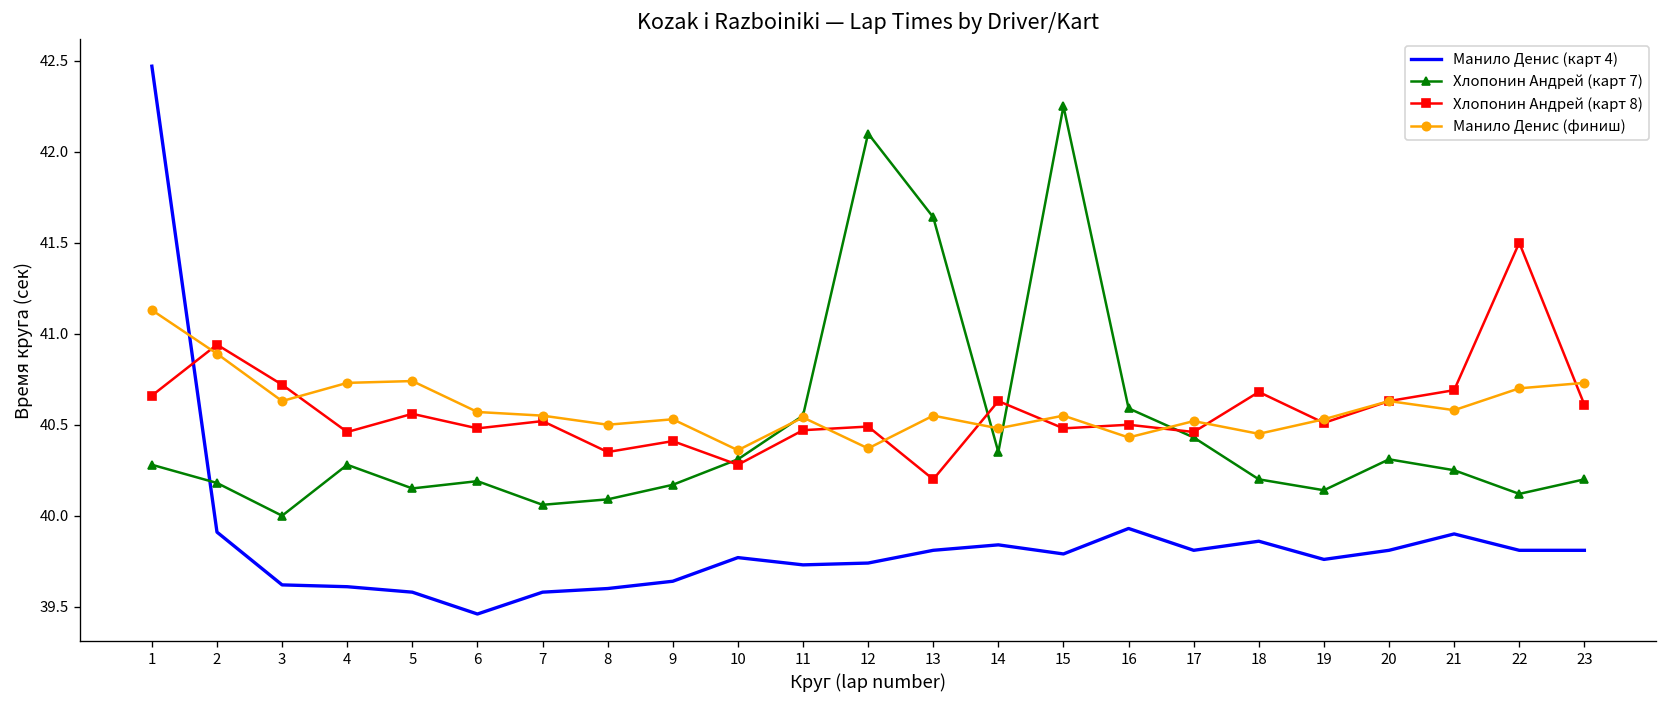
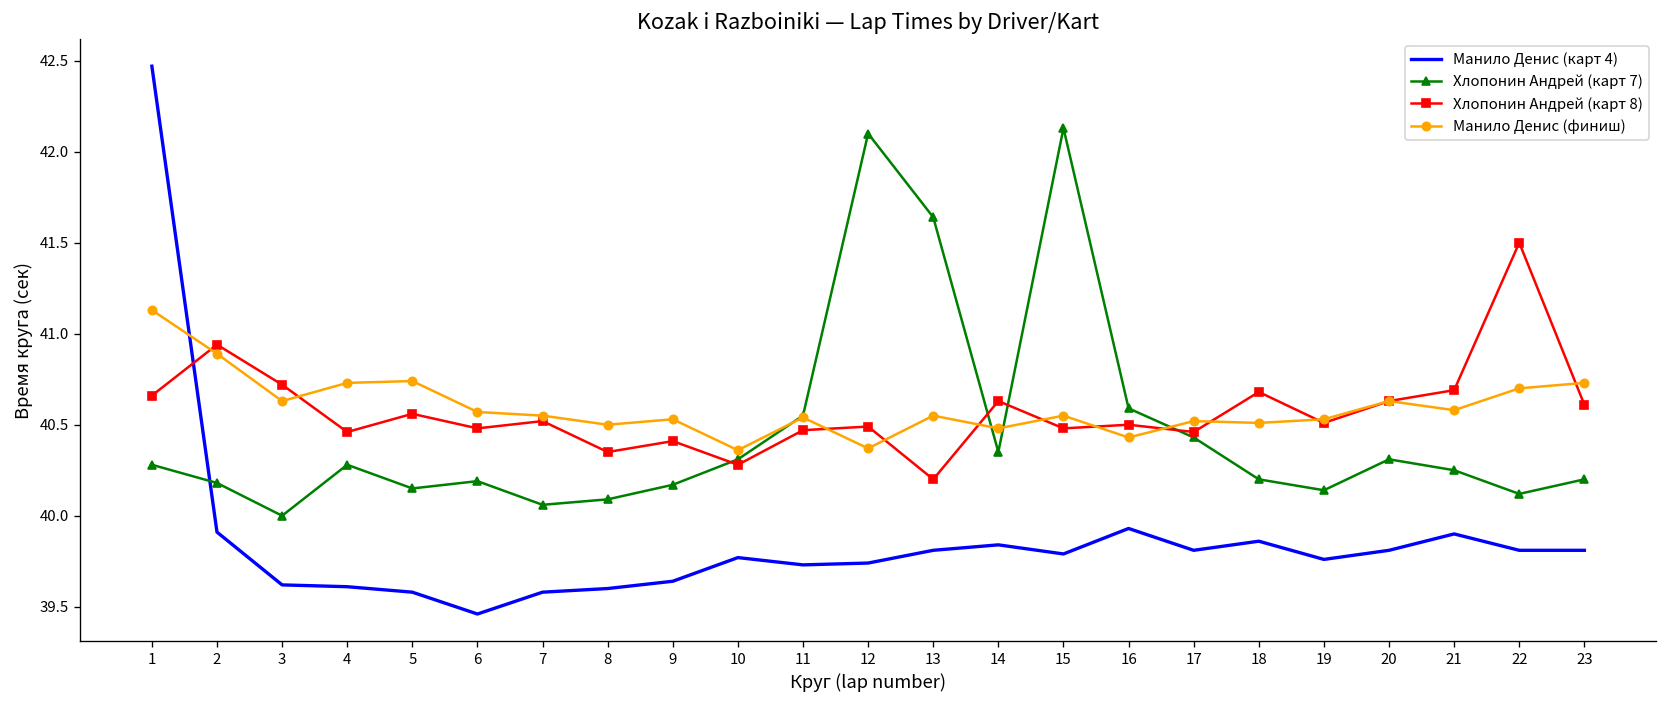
  {
    "Манило Денис (карт 4)": {
      "1": 42.47,
      "2": 39.91,
      "3": 39.62,
      "4": 39.61,
      "5": 39.58,
      "6": 39.46,
      "7": 39.58,
      "8": 39.60,
      "9": 39.64,
      "10": 39.77,
      "11": 39.73,
      "12": 39.74,
      "13": 39.81,
      "14": 39.84,
      "15": 39.79,
      "16": 39.93,
      "17": 39.81,
      "18": 39.86,
      "19": 39.76,
      "20": 39.81,
      "21": 39.90,
      "22": 39.81,
      "23": 39.81
    },
    "Хлопонин Андрей (карт 7)": {
      "1": 40.28,
      "2": 40.18,
      "3": 40.00,
      "4": 40.28,
      "5": 40.15,
      "6": 40.19,
      "7": 40.06,
      "8": 40.09,
      "9": 40.17,
      "10": 40.31,
      "12": 42.10,
      "13": 41.64,
      "14": 40.35,
-     "15": 42.25,
+     "15": 42.13,
      "16": 40.59,
      "17": 40.43,
      "18": 40.20,
      "19": 40.14,
      "20": 40.31,
      "21": 40.25,
      "22": 40.12,
      "23": 40.20
    },
    "Хлопонин Андрей (карт 8)": {
      "1": 40.66,
      "2": 40.94,
      "3": 40.72,
      "4": 40.46,
      "5": 40.56,
      "6": 40.48,
      "7": 40.52,
      "8": 40.35,
      "9": 40.41,
      "10": 40.28,
      "11": 40.47,
      "12": 40.49,
      "13": 40.20,
      "14": 40.63,
      "15": 40.48,
      "16": 40.50,
      "17": 40.46,
      "18": 40.68,
      "19": 40.51,
      "21": 40.69,
      "22": 41.50,
      "23": 40.61
    },
    "Манило Денис (финиш)": {
      "1": 41.13,
      "2": 40.89,
      "3": 40.63,
      "4": 40.73,
      "5": 40.74,
      "6": 40.57,
      "7": 40.55,
      "8": 40.50,
      "9": 40.53,
      "10": 40.36,
      "12": 40.37,
      "13": 40.55,
      "14": 40.48,
      "15": 40.55,
      "16": 40.43,
      "17": 40.52,
-     "18": 40.45,
+     "18": 40.51,
      "19": 40.53,
      "21": 40.58,
      "22": 40.70,
      "23": 40.73
    }
  }
